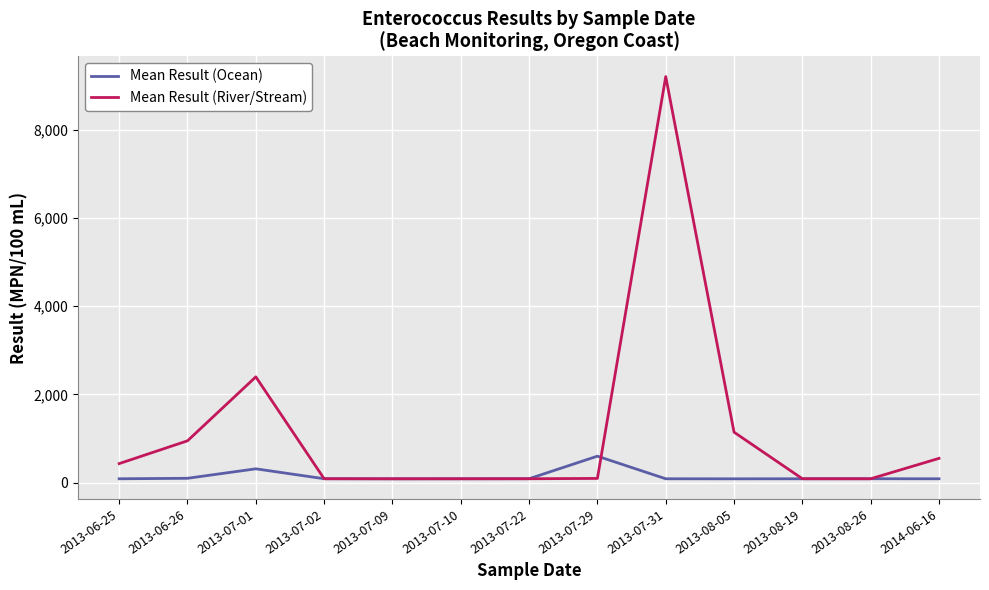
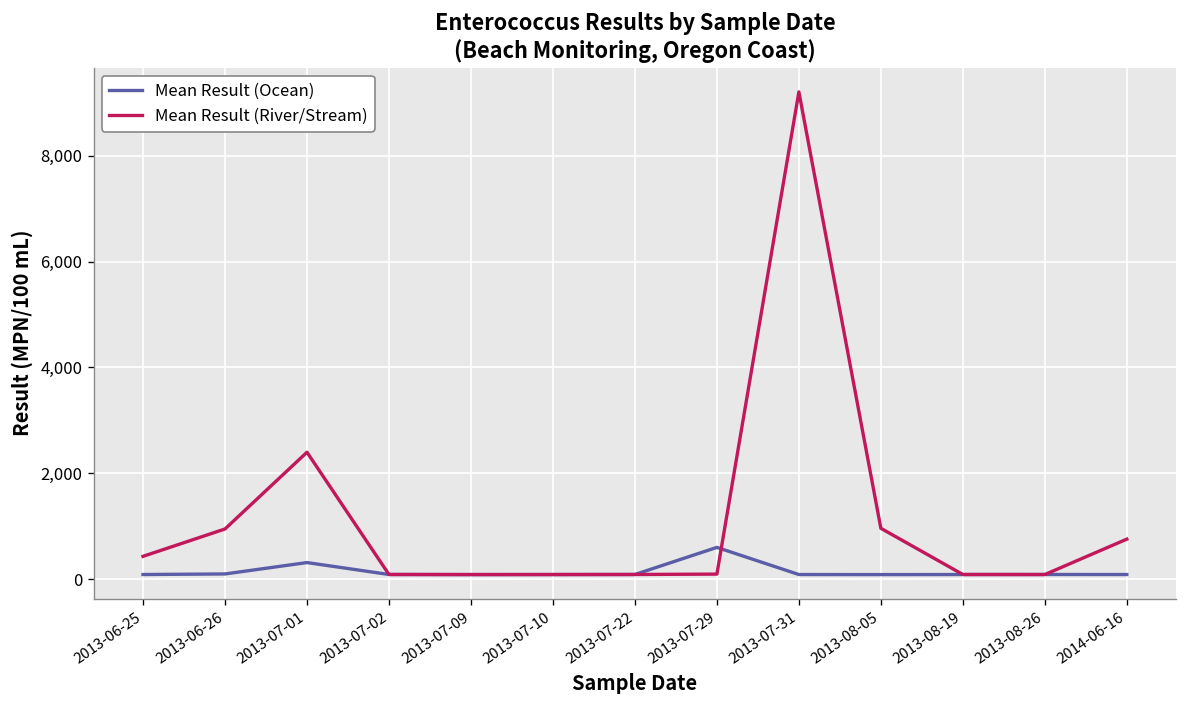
  {
    "Mean Result (Ocean)": {
      "2013-06-25": "100",
      "2013-06-26": "100",
      "2013-07-01": "300",
      "2013-07-29": "600",
      "2013-07-31": "100",
      "2013-08-05": "100",
      "2014-06-16": "100"
    },
    "Mean Result (River/Stream)": {
      "2013-06-25": "400",
      "2013-06-26": "900",
      "2013-07-01": "2,400",
      "2013-07-29": "100",
      "2013-07-31": "9,200",
-     "2013-08-05": "1,100",
-     "2014-06-16": "500"
+     "2013-08-05": "1,000",
+     "2014-06-16": "800"
    }
  }
